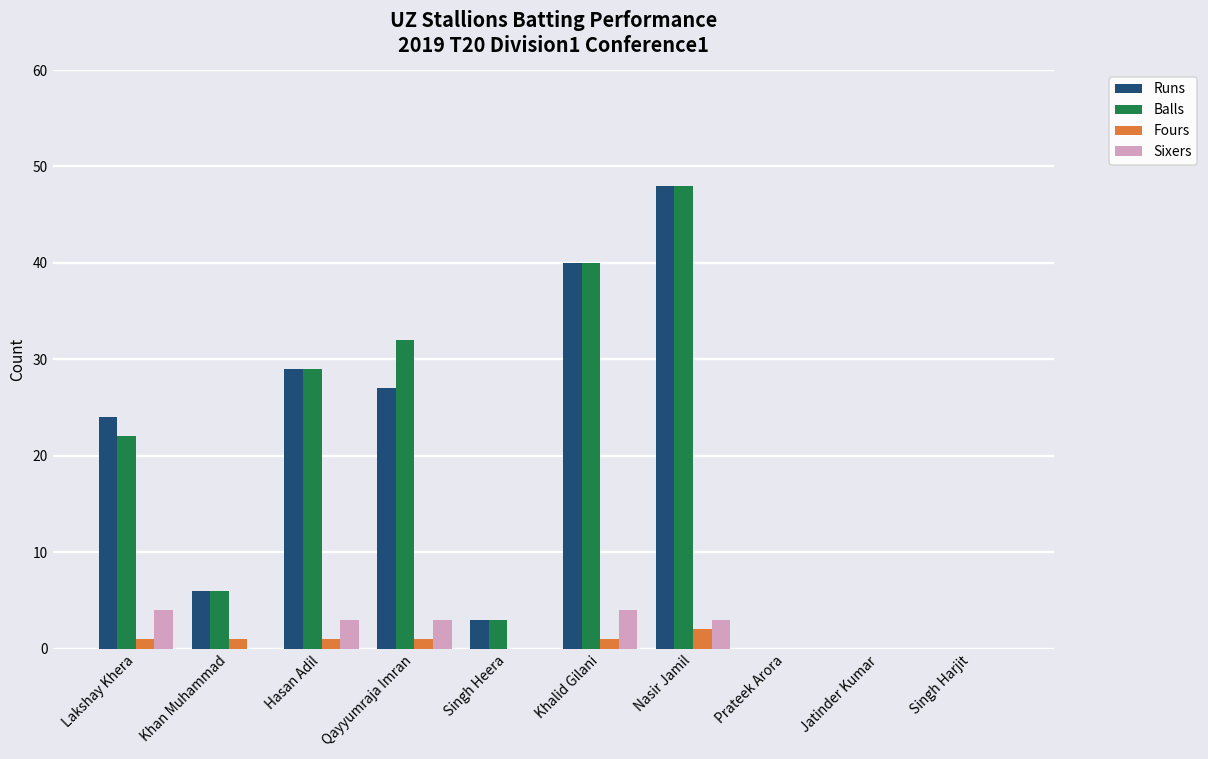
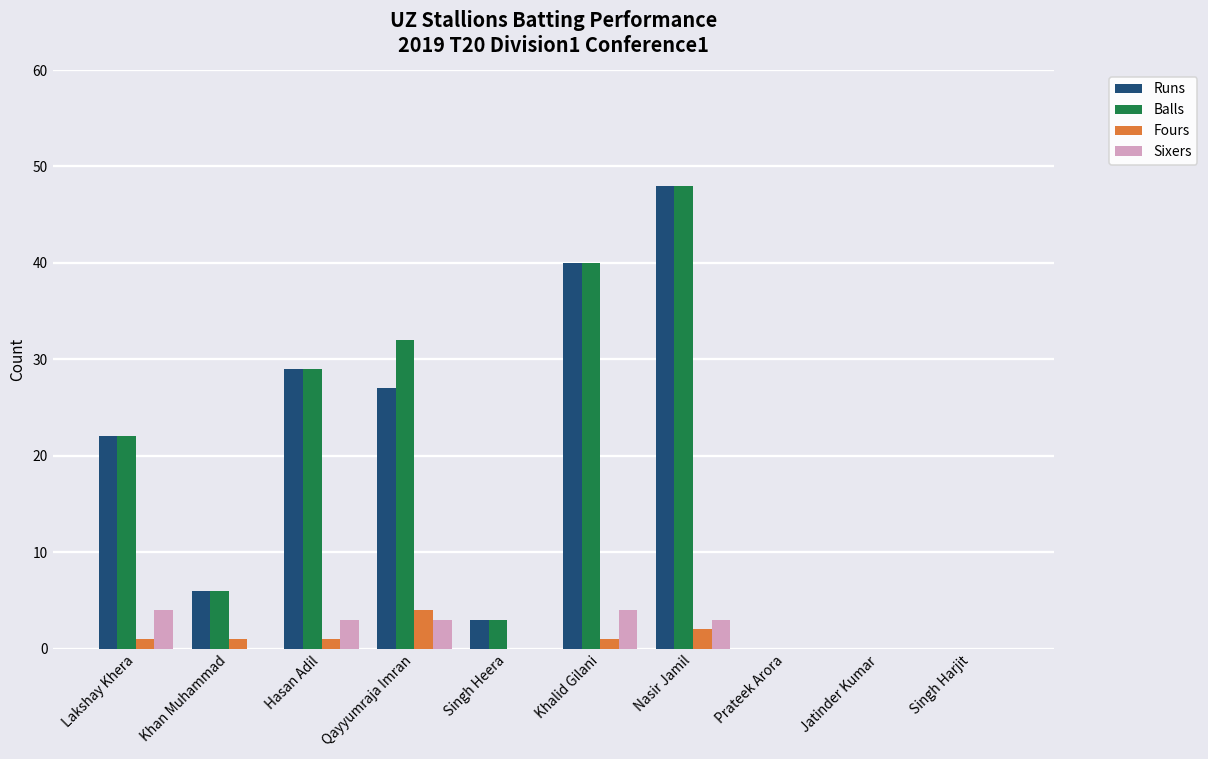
  {
    "Runs": {
-     "Lakshay Khera": 24,
+     "Lakshay Khera": 22,
      "Khan Muhammad": 6,
      "Hasan Adil": 29,
      "Qayyumraja Imran": 27,
      "Singh Heera": 3,
      "Khalid Gilani": 40,
      "Nasir Jamil": 48,
      "Prateek Arora": 0,
      "Jatinder Kumar": 0,
      "Singh Harjit": 0
    },
    "Balls": {
      "Lakshay Khera": 22,
      "Khan Muhammad": 6,
      "Hasan Adil": 29,
      "Qayyumraja Imran": 32,
      "Singh Heera": 3,
      "Khalid Gilani": 40,
      "Nasir Jamil": 48,
      "Prateek Arora": 0,
      "Jatinder Kumar": 0,
      "Singh Harjit": 0
    },
    "Fours": {
      "Lakshay Khera": 1,
      "Khan Muhammad": 1,
      "Hasan Adil": 1,
-     "Qayyumraja Imran": 1,
+     "Qayyumraja Imran": 4,
      "Singh Heera": 0,
      "Khalid Gilani": 1,
      "Nasir Jamil": 2,
      "Prateek Arora": 0,
      "Jatinder Kumar": 0,
      "Singh Harjit": 0
    },
    "Sixers": {
      "Lakshay Khera": 4,
      "Khan Muhammad": 0,
      "Hasan Adil": 3,
      "Qayyumraja Imran": 3,
      "Singh Heera": 0,
      "Khalid Gilani": 4,
      "Nasir Jamil": 3,
      "Prateek Arora": 0,
      "Jatinder Kumar": 0,
      "Singh Harjit": 0
    }
  }
